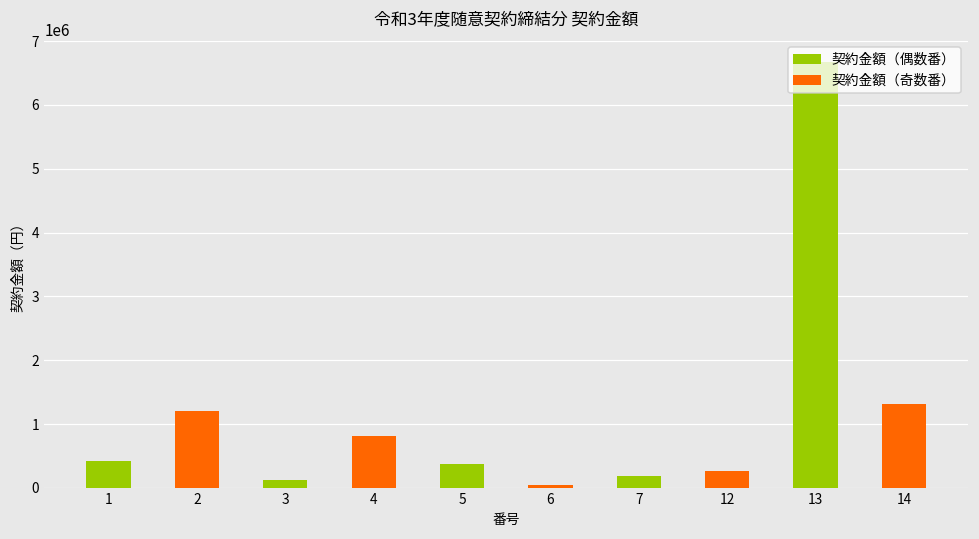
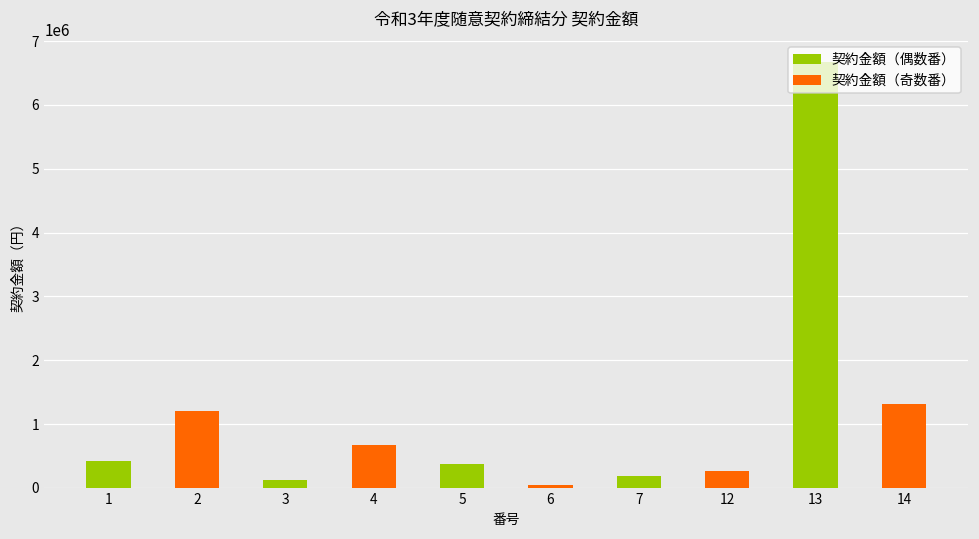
  {
    "契約金額（偶数番）": {
      "1": 400000,
      "3": 100000,
      "5": 400000,
      "7": 200000
    },
    "契約金額（奇数番）": {
      "2": 1200000,
-     "4": 800000,
+     "4": 700000,
      "6": 0,
      "12": 300000,
      "14": 1300000
    }
  }
